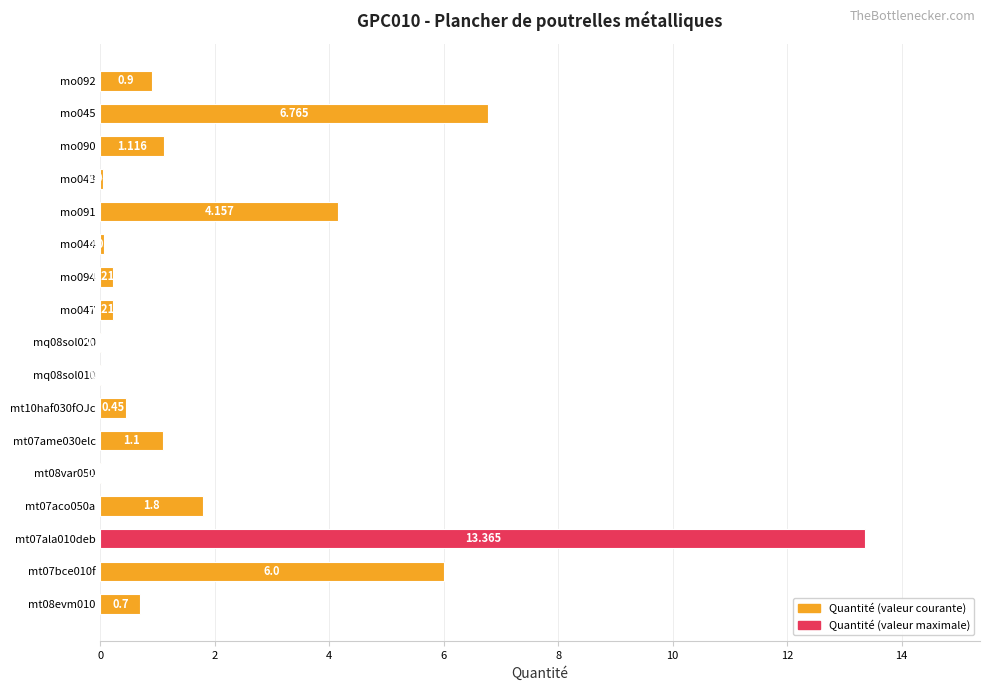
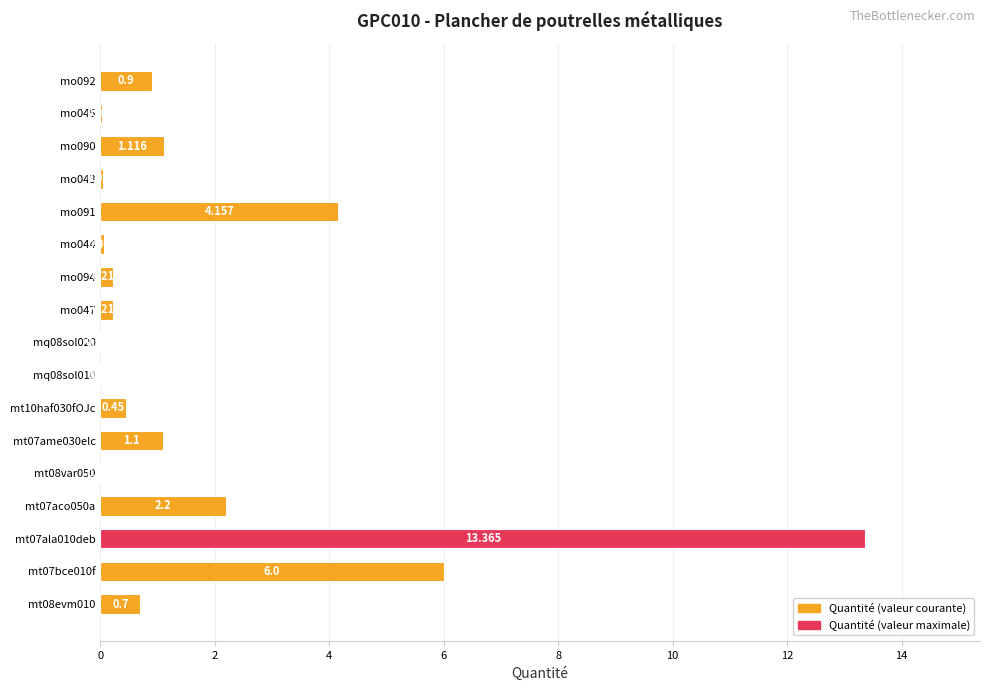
  {
    "mo092": 0.9,
-   "mo045": 6.8,
+   "mo045": 0.0,
    "mo090": 1.116,
    "mo091": 4.157,
    "mt10haf030fOJc": 0.45,
    "mt07ame030elc": 1.1,
-   "mt07aco050a": 1.8,
+   "mt07aco050a": 2.2,
    "mt07ala010deb": 13.365,
    "mt07bce010f": 6.0,
    "mt08evm010": 0.7
  }
